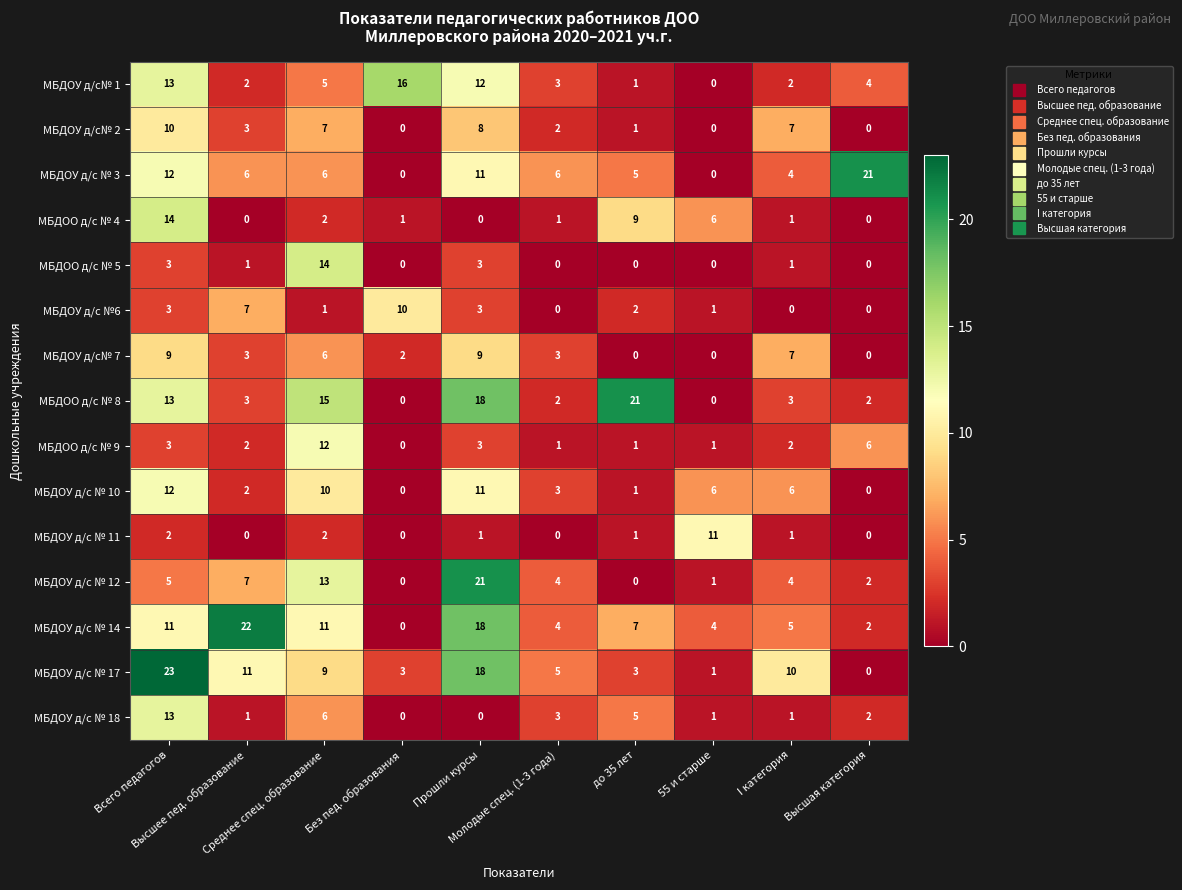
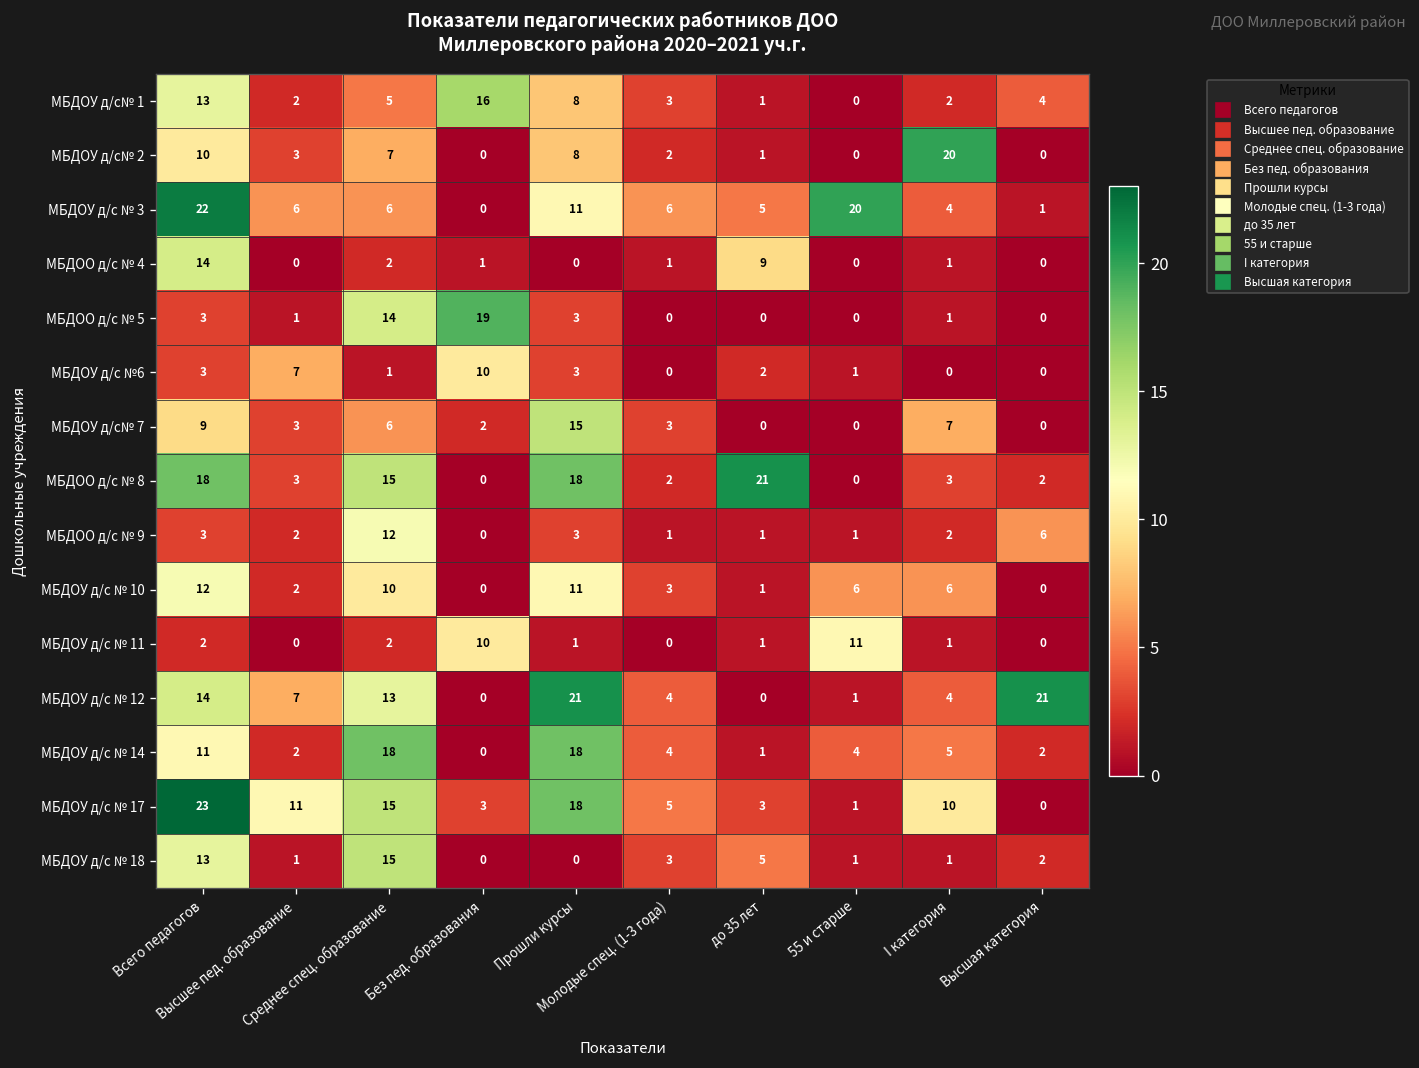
  {
    "МБДОУ д/с№ 1": {
      "Всего педагогов": 13,
      "Высшее пед. образование": 2,
      "Среднее спец. образование": 5,
      "Без пед. образования": 16,
-     "Прошли курсы": 12,
+     "Прошли курсы": 8,
      "Молодые спец. (1-3 года)": 3,
      "до 35 лет": 1,
      "55 и старше": 0,
      "I категория": 2,
      "Высшая категория": 4
    },
    "МБДОУ д/с№ 2": {
      "Всего педагогов": 10,
      "Высшее пед. образование": 3,
      "Среднее спец. образование": 7,
      "Без пед. образования": 0,
      "Прошли курсы": 8,
      "Молодые спец. (1-3 года)": 2,
      "до 35 лет": 1,
      "55 и старше": 0,
-     "I категория": 7,
+     "I категория": 20,
      "Высшая категория": 0
    },
    "МБДОУ д/с № 3": {
-     "Всего педагогов": 12,
+     "Всего педагогов": 22,
      "Высшее пед. образование": 6,
      "Среднее спец. образование": 6,
      "Без пед. образования": 0,
      "Прошли курсы": 11,
      "Молодые спец. (1-3 года)": 6,
      "до 35 лет": 5,
-     "55 и старше": 0,
+     "55 и старше": 20,
      "I категория": 4,
-     "Высшая категория": 21
+     "Высшая категория": 1
    },
    "МБДОО д/с № 4": {
      "Всего педагогов": 14,
      "Высшее пед. образование": 0,
      "Среднее спец. образование": 2,
      "Без пед. образования": 1,
      "Прошли курсы": 0,
      "Молодые спец. (1-3 года)": 1,
      "до 35 лет": 9,
-     "55 и старше": 6,
+     "55 и старше": 0,
      "I категория": 1,
      "Высшая категория": 0
    },
    "МБДОО д/с № 5": {
      "Всего педагогов": 3,
      "Высшее пед. образование": 1,
      "Среднее спец. образование": 14,
-     "Без пед. образования": 0,
+     "Без пед. образования": 19,
      "Прошли курсы": 3,
      "Молодые спец. (1-3 года)": 0,
      "до 35 лет": 0,
      "55 и старше": 0,
      "I категория": 1,
      "Высшая категория": 0
    },
    "МБДОУ д/с №6": {
      "Всего педагогов": 3,
      "Высшее пед. образование": 7,
      "Среднее спец. образование": 1,
      "Без пед. образования": 10,
      "Прошли курсы": 3,
      "Молодые спец. (1-3 года)": 0,
      "до 35 лет": 2,
      "55 и старше": 1,
      "I категория": 0,
      "Высшая категория": 0
    },
    "МБДОУ д/с№ 7": {
      "Всего педагогов": 9,
      "Высшее пед. образование": 3,
      "Среднее спец. образование": 6,
      "Без пед. образования": 2,
-     "Прошли курсы": 9,
+     "Прошли курсы": 15,
      "Молодые спец. (1-3 года)": 3,
      "до 35 лет": 0,
      "55 и старше": 0,
      "I категория": 7,
      "Высшая категория": 0
    },
    "МБДОО д/с № 8": {
-     "Всего педагогов": 13,
+     "Всего педагогов": 18,
      "Высшее пед. образование": 3,
      "Среднее спец. образование": 15,
      "Без пед. образования": 0,
      "Прошли курсы": 18,
      "Молодые спец. (1-3 года)": 2,
      "до 35 лет": 21,
      "55 и старше": 0,
      "I категория": 3,
      "Высшая категория": 2
    },
    "МБДОО д/с № 9": {
      "Всего педагогов": 3,
      "Высшее пед. образование": 2,
      "Среднее спец. образование": 12,
      "Без пед. образования": 0,
      "Прошли курсы": 3,
      "Молодые спец. (1-3 года)": 1,
      "до 35 лет": 1,
      "55 и старше": 1,
      "I категория": 2,
      "Высшая категория": 6
    },
    "МБДОУ д/с № 10": {
      "Всего педагогов": 12,
      "Высшее пед. образование": 2,
      "Среднее спец. образование": 10,
      "Без пед. образования": 0,
      "Прошли курсы": 11,
      "Молодые спец. (1-3 года)": 3,
      "до 35 лет": 1,
      "55 и старше": 6,
      "I категория": 6,
      "Высшая категория": 0
    },
    "МБДОУ д/с № 11": {
      "Всего педагогов": 2,
      "Высшее пед. образование": 0,
      "Среднее спец. образование": 2,
-     "Без пед. образования": 0,
+     "Без пед. образования": 10,
      "Прошли курсы": 1,
      "Молодые спец. (1-3 года)": 0,
      "до 35 лет": 1,
      "55 и старше": 11,
      "I категория": 1,
      "Высшая категория": 0
    },
    "МБДОУ д/с № 12": {
-     "Всего педагогов": 5,
+     "Всего педагогов": 14,
      "Высшее пед. образование": 7,
      "Среднее спец. образование": 13,
      "Без пед. образования": 0,
      "Прошли курсы": 21,
      "Молодые спец. (1-3 года)": 4,
      "до 35 лет": 0,
      "55 и старше": 1,
      "I категория": 4,
-     "Высшая категория": 2
+     "Высшая категория": 21
    },
    "МБДОУ д/с № 14": {
      "Всего педагогов": 11,
-     "Высшее пед. образование": 22,
-     "Среднее спец. образование": 11,
+     "Высшее пед. образование": 2,
+     "Среднее спец. образование": 18,
      "Без пед. образования": 0,
      "Прошли курсы": 18,
      "Молодые спец. (1-3 года)": 4,
-     "до 35 лет": 7,
+     "до 35 лет": 1,
      "55 и старше": 4,
      "I категория": 5,
      "Высшая категория": 2
    },
    "МБДОУ д/с № 17": {
      "Всего педагогов": 23,
      "Высшее пед. образование": 11,
-     "Среднее спец. образование": 9,
+     "Среднее спец. образование": 15,
      "Без пед. образования": 3,
      "Прошли курсы": 18,
      "Молодые спец. (1-3 года)": 5,
      "до 35 лет": 3,
      "55 и старше": 1,
      "I категория": 10,
      "Высшая категория": 0
    },
    "МБДОУ д/с № 18": {
      "Всего педагогов": 13,
      "Высшее пед. образование": 1,
-     "Среднее спец. образование": 6,
+     "Среднее спец. образование": 15,
      "Без пед. образования": 0,
      "Прошли курсы": 0,
      "Молодые спец. (1-3 года)": 3,
      "до 35 лет": 5,
      "55 и старше": 1,
      "I категория": 1,
      "Высшая категория": 2
    }
  }
